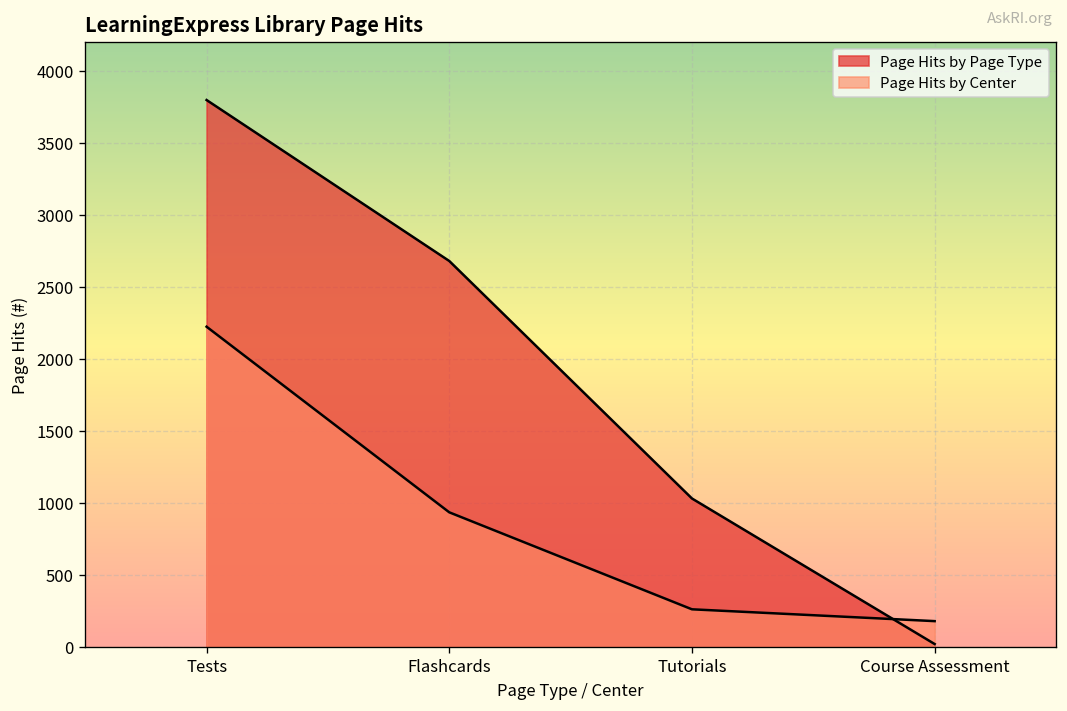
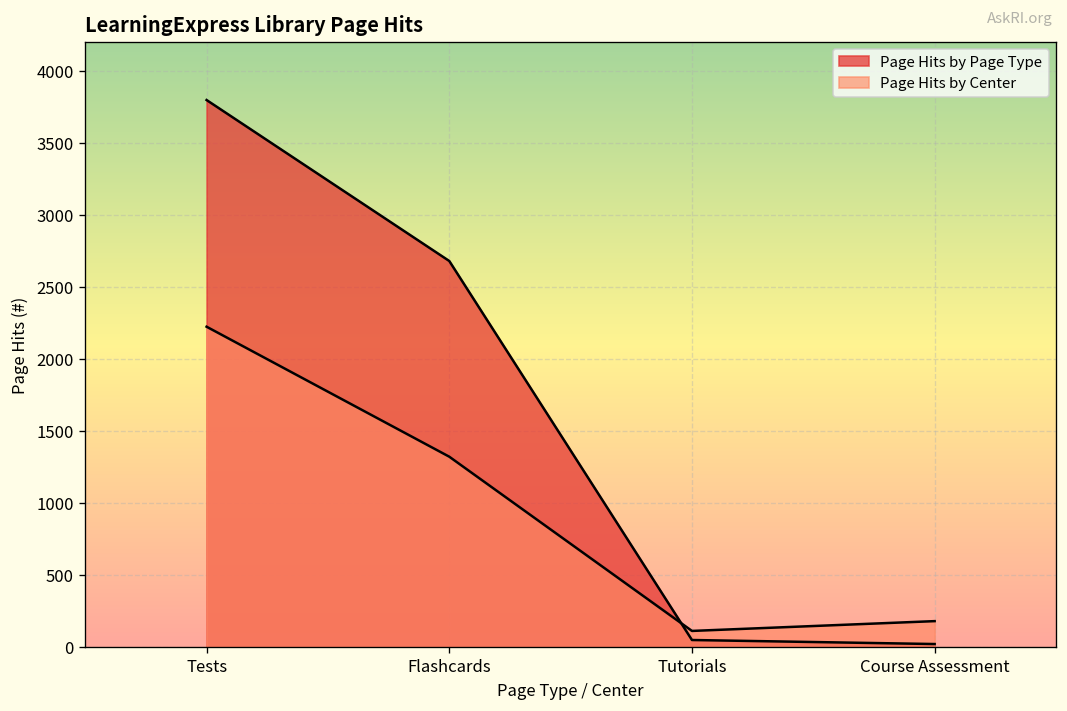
  {
    "Page Hits by Page Type": {
      "Tests": 3800,
      "Flashcards": 2680,
-     "Tutorials": 1030,
+     "Tutorials": 50,
      "Course Assessment": 20
    },
    "Page Hits by Center": {
      "Tests": 2220,
-     "Flashcards": 940,
-     "Tutorials": 260,
+     "Flashcards": 1320,
+     "Tutorials": 110,
      "Course Assessment": 180
    }
  }
